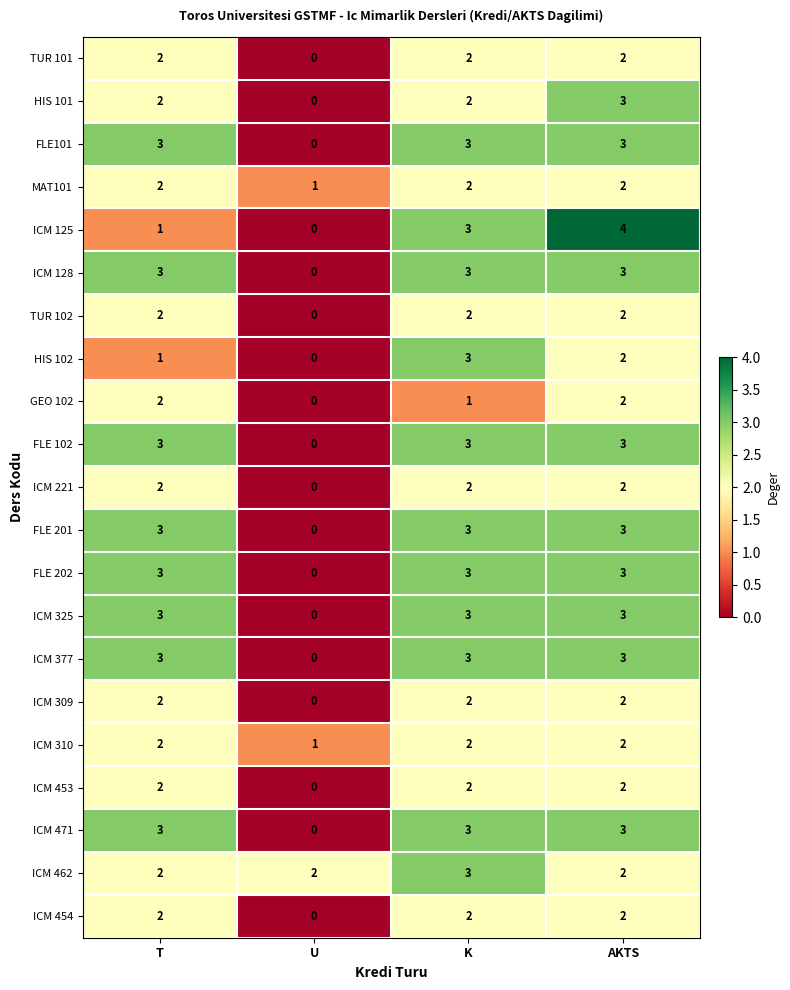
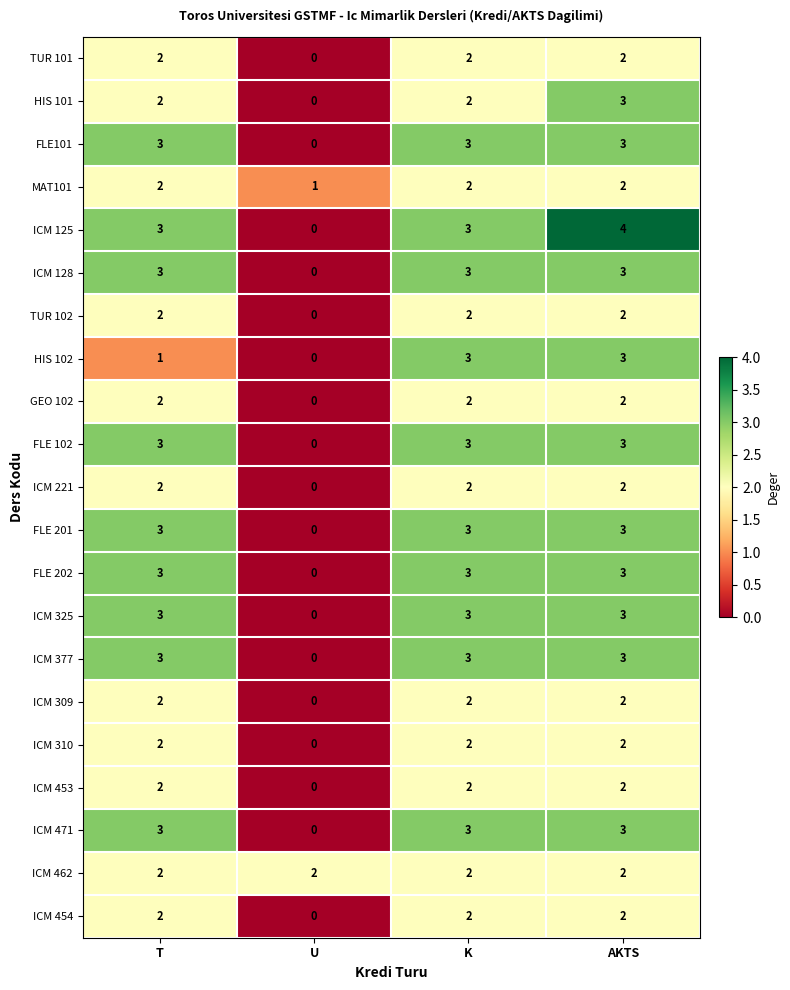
  {
    "TUR 101": {
      "T": 2,
      "U": 0,
      "K": 2,
      "AKTS": 2
    },
    "HIS 101": {
      "T": 2,
      "U": 0,
      "K": 2,
      "AKTS": 3
    },
    "FLE101": {
      "T": 3,
      "U": 0,
      "K": 3,
      "AKTS": 3
    },
    "MAT101": {
      "T": 2,
      "U": 1,
      "K": 2,
      "AKTS": 2
    },
    "ICM 125": {
-     "T": 1,
+     "T": 3,
      "U": 0,
      "K": 3,
      "AKTS": 4
    },
    "ICM 128": {
      "T": 3,
      "U": 0,
      "K": 3,
      "AKTS": 3
    },
    "TUR 102": {
      "T": 2,
      "U": 0,
      "K": 2,
      "AKTS": 2
    },
    "HIS 102": {
      "T": 1,
      "U": 0,
      "K": 3,
-     "AKTS": 2
+     "AKTS": 3
    },
    "GEO 102": {
      "T": 2,
      "U": 0,
-     "K": 1,
+     "K": 2,
      "AKTS": 2
    },
    "FLE 102": {
      "T": 3,
      "U": 0,
      "K": 3,
      "AKTS": 3
    },
    "ICM 221": {
      "T": 2,
      "U": 0,
      "K": 2,
      "AKTS": 2
    },
    "FLE 201": {
      "T": 3,
      "U": 0,
      "K": 3,
      "AKTS": 3
    },
    "FLE 202": {
      "T": 3,
      "U": 0,
      "K": 3,
      "AKTS": 3
    },
    "ICM 325": {
      "T": 3,
      "U": 0,
      "K": 3,
      "AKTS": 3
    },
    "ICM 377": {
      "T": 3,
      "U": 0,
      "K": 3,
      "AKTS": 3
    },
    "ICM 309": {
      "T": 2,
      "U": 0,
      "K": 2,
      "AKTS": 2
    },
    "ICM 310": {
      "T": 2,
-     "U": 1,
+     "U": 0,
      "K": 2,
      "AKTS": 2
    },
    "ICM 453": {
      "T": 2,
      "U": 0,
      "K": 2,
      "AKTS": 2
    },
    "ICM 471": {
      "T": 3,
      "U": 0,
      "K": 3,
      "AKTS": 3
    },
    "ICM 462": {
      "T": 2,
      "U": 2,
-     "K": 3,
+     "K": 2,
      "AKTS": 2
    },
    "ICM 454": {
      "T": 2,
      "U": 0,
      "K": 2,
      "AKTS": 2
    }
  }
